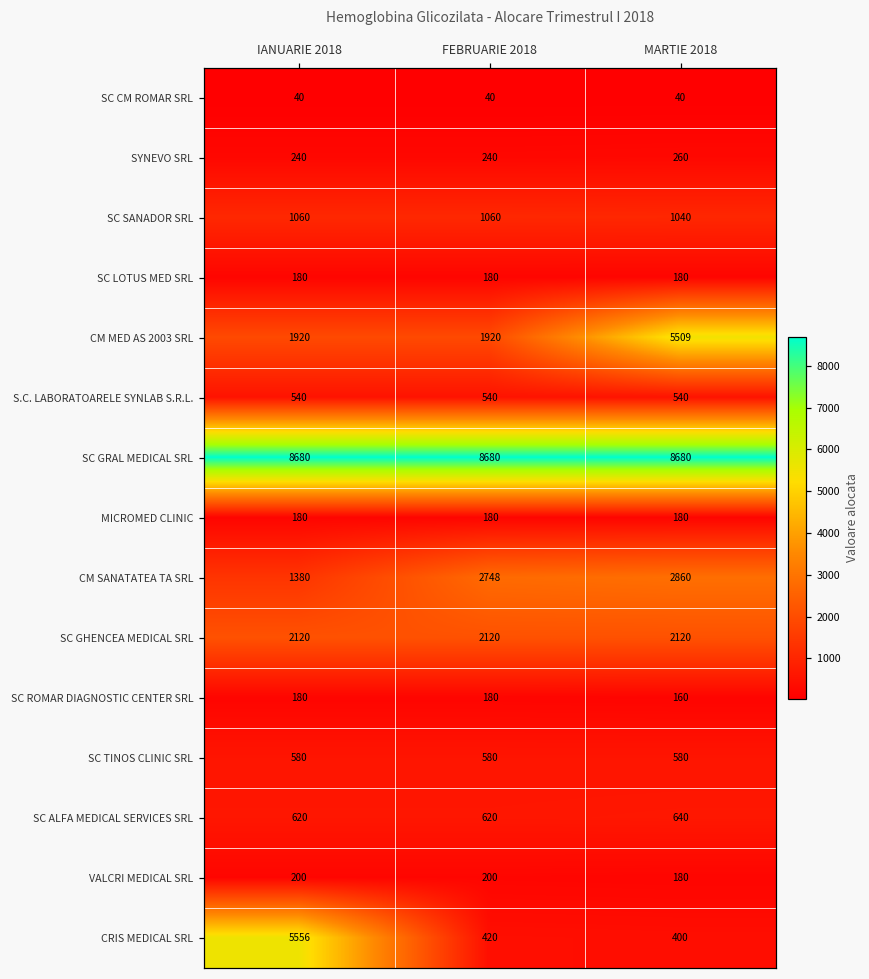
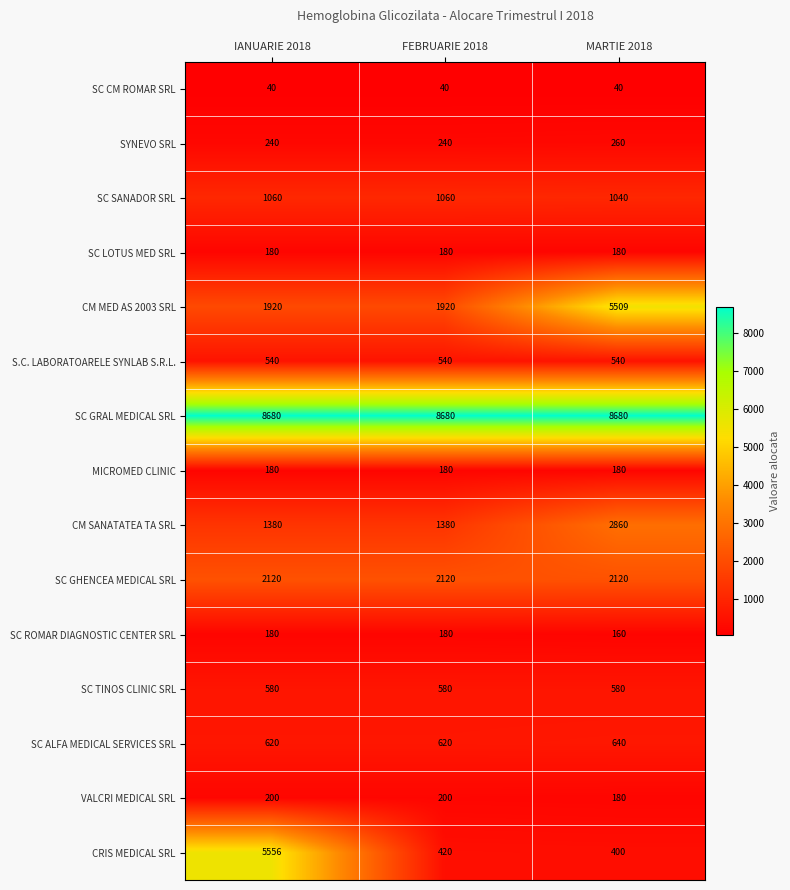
  {
    "SC CM ROMAR SRL": {
      "IANUARIE 2018": 40,
      "FEBRUARIE 2018": 40,
      "MARTIE 2018": 40
    },
    "SYNEVO SRL": {
      "IANUARIE 2018": 240,
      "FEBRUARIE 2018": 240,
      "MARTIE 2018": 260
    },
    "SC SANADOR SRL": {
      "IANUARIE 2018": 1060,
      "FEBRUARIE 2018": 1060,
      "MARTIE 2018": 1040
    },
    "SC LOTUS MED SRL": {
      "IANUARIE 2018": 180,
      "FEBRUARIE 2018": 180,
      "MARTIE 2018": 180
    },
    "CM MED AS 2003 SRL": {
      "IANUARIE 2018": 1920,
      "FEBRUARIE 2018": 1920,
      "MARTIE 2018": 5509
    },
    "S.C. LABORATOARELE SYNLAB S.R.L.": {
      "IANUARIE 2018": 540,
      "FEBRUARIE 2018": 540,
      "MARTIE 2018": 540
    },
    "SC GRAL MEDICAL SRL": {
      "IANUARIE 2018": 8680,
      "FEBRUARIE 2018": 8680,
      "MARTIE 2018": 8680
    },
    "MICROMED CLINIC": {
      "IANUARIE 2018": 180,
      "FEBRUARIE 2018": 180,
      "MARTIE 2018": 180
    },
    "CM SANATATEA TA SRL": {
      "IANUARIE 2018": 1380,
-     "FEBRUARIE 2018": 2748,
+     "FEBRUARIE 2018": 1380,
      "MARTIE 2018": 2860
    },
    "SC GHENCEA MEDICAL SRL": {
      "IANUARIE 2018": 2120,
      "FEBRUARIE 2018": 2120,
      "MARTIE 2018": 2120
    },
    "SC ROMAR DIAGNOSTIC CENTER SRL": {
      "IANUARIE 2018": 180,
      "FEBRUARIE 2018": 180,
      "MARTIE 2018": 160
    },
    "SC TINOS CLINIC SRL": {
      "IANUARIE 2018": 580,
      "FEBRUARIE 2018": 580,
      "MARTIE 2018": 580
    },
    "SC ALFA MEDICAL SERVICES SRL": {
      "IANUARIE 2018": 620,
      "FEBRUARIE 2018": 620,
      "MARTIE 2018": 640
    },
    "VALCRI MEDICAL SRL": {
      "IANUARIE 2018": 200,
      "FEBRUARIE 2018": 200,
      "MARTIE 2018": 180
    },
    "CRIS MEDICAL SRL": {
      "IANUARIE 2018": 5556,
      "FEBRUARIE 2018": 420,
      "MARTIE 2018": 400
    }
  }
